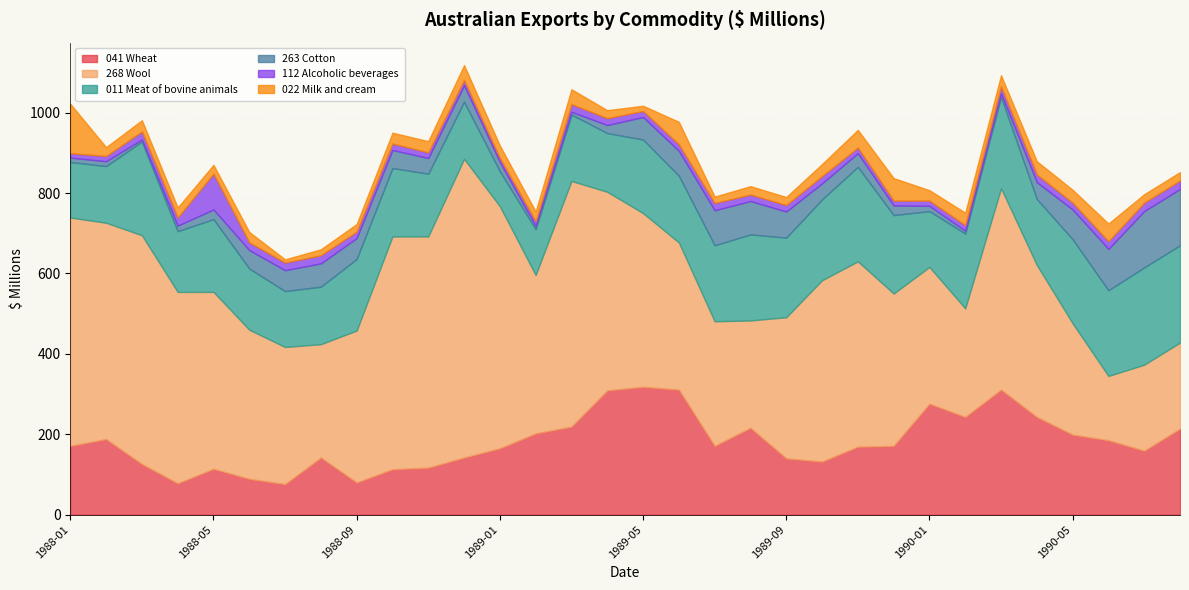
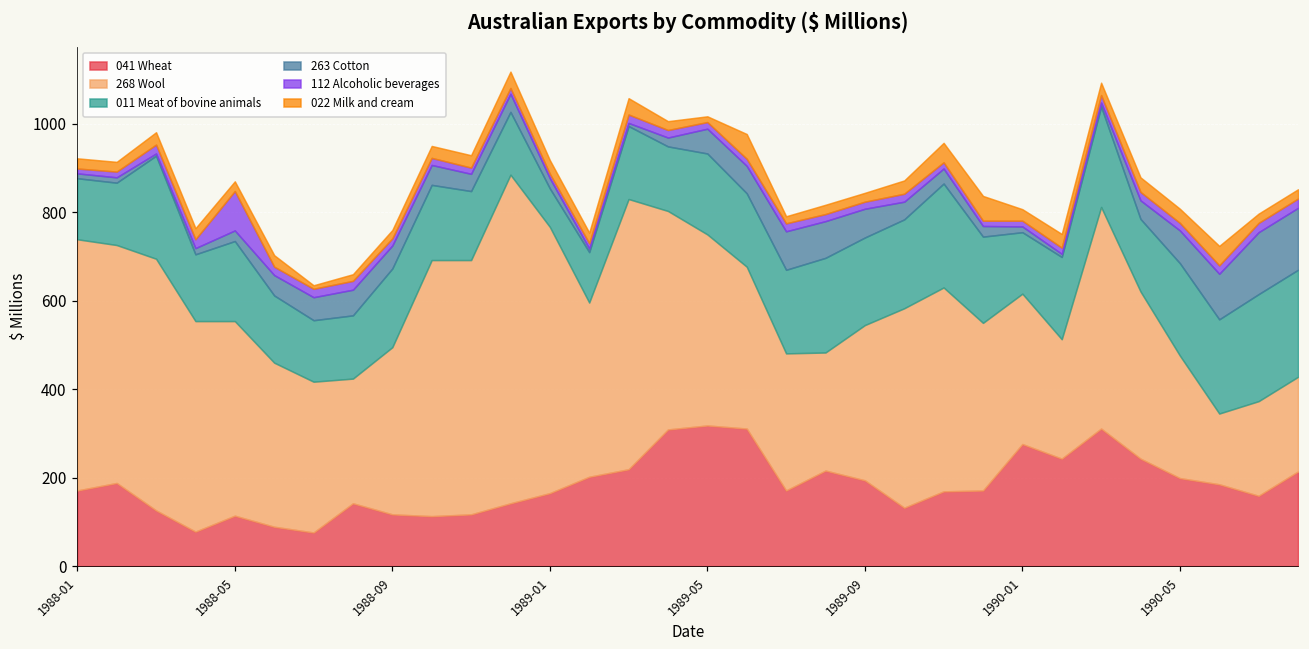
  {
    "041 Wheat": {
      "1988-01": 170,
      "1988-05": 110,
-     "1988-09": 80,
+     "1988-09": 120,
      "1989-01": 170,
      "1989-05": 320,
-     "1989-09": 140,
+     "1989-09": 190,
      "1990-01": 280,
      "1990-05": 200
    },
    "268 Wool": {
      "1988-01": 570,
      "1988-05": 440,
      "1988-09": 380,
      "1989-01": 600,
      "1989-05": 430,
      "1989-09": 350,
      "1990-01": 340,
      "1990-05": 280
    },
    "112 Alcoholic beverages": {
      "1988-01": 10,
      "1988-05": 90,
      "1988-09": 20,
      "1989-01": 10,
      "1989-05": 20,
      "1989-09": 20,
      "1990-01": 10,
      "1990-05": 20
    },
    "022 Milk and cream": {
-     "1988-01": 120,
+     "1988-01": 20,
      "1988-05": 20,
      "1988-09": 20,
      "1989-01": 30,
      "1989-05": 10,
      "1989-09": 20,
      "1990-01": 30,
      "1990-05": 30
    }
  }
